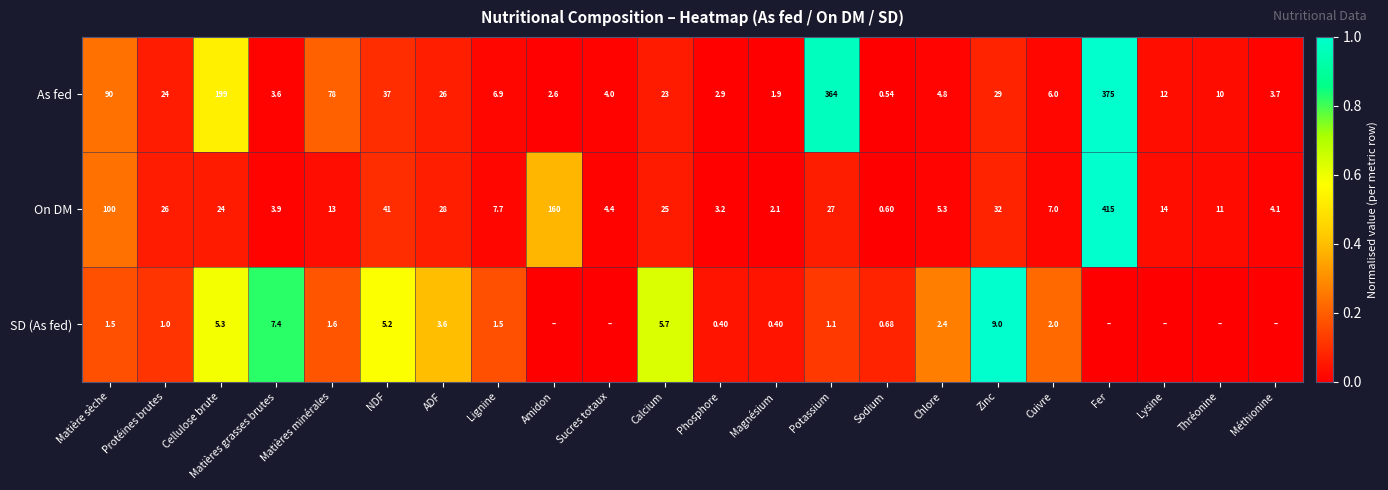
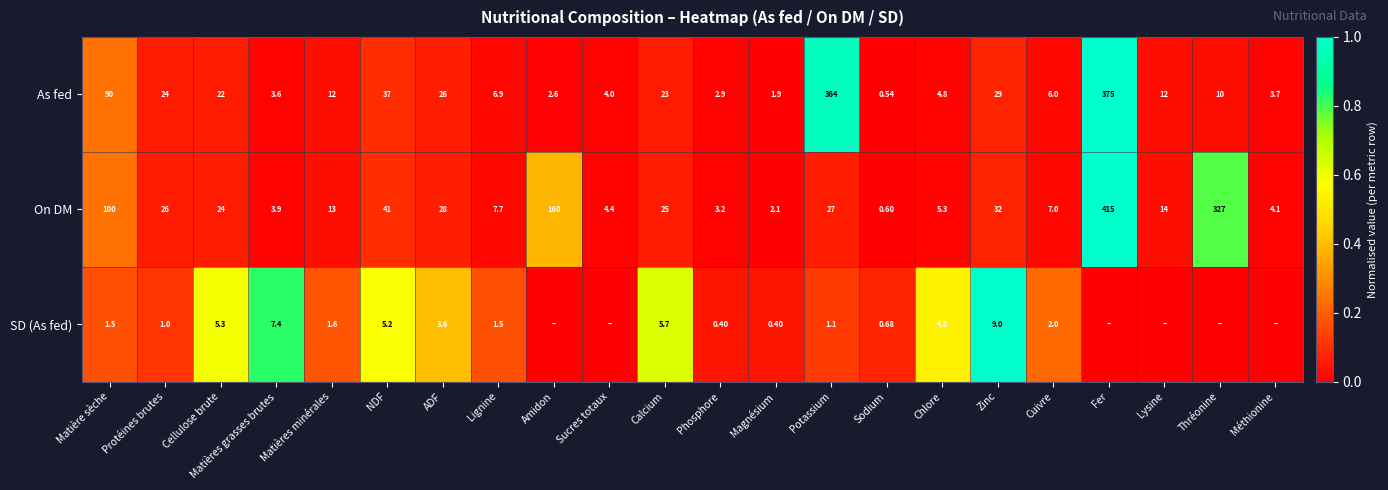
  {
    "As fed": {
      "Matière sèche": 90,
      "Protéines brutes": 24,
-     "Cellulose brute": 199,
+     "Cellulose brute": 22,
      "Matières grasses brutes": 3.6,
-     "Matières minérales": 78,
+     "Matières minérales": 12,
      "NDF": 37,
      "ADF": 26,
      "Lignine": 6.9,
      "Amidon": 2.6,
      "Sucres totaux": 4.0,
      "Calcium": 23,
      "Phosphore": 2.9,
      "Magnésium": 1.9,
      "Potassium": 364,
      "Sodium": 0.54,
      "Chlore": 4.8,
      "Zinc": 29,
      "Cuivre": 6.0,
      "Fer": 375,
      "Lysine": 12,
      "Thréonine": 10,
      "Méthionine": 3.7
    },
    "On DM": {
      "Matière sèche": 100,
      "Protéines brutes": 26,
      "Cellulose brute": 24,
      "Matières grasses brutes": 3.9,
      "Matières minérales": 13,
      "NDF": 41,
      "ADF": 28,
      "Lignine": 7.7,
      "Amidon": 160,
      "Sucres totaux": 4.4,
      "Calcium": 25,
      "Phosphore": 3.2,
      "Magnésium": 2.1,
      "Potassium": 27,
      "Sodium": 0.60,
      "Chlore": 5.3,
      "Zinc": 32,
      "Cuivre": 7.0,
      "Fer": 415,
      "Lysine": 14,
-     "Thréonine": 11,
+     "Thréonine": 327,
      "Méthionine": 4.1
    },
    "SD (As fed)": {
      "Matière sèche": 1.5,
      "Protéines brutes": 1.0,
      "Cellulose brute": 5.3,
      "Matières grasses brutes": 7.4,
      "Matières minérales": 1.6,
      "NDF": 5.2,
      "ADF": 3.6,
      "Lignine": 1.5,
      "Calcium": 5.7,
      "Phosphore": 0.40,
      "Magnésium": 0.40,
      "Potassium": 1.1,
      "Sodium": 0.68,
-     "Chlore": 2.4,
+     "Chlore": 4.8,
      "Zinc": 9.0,
      "Cuivre": 2.0
    }
  }
